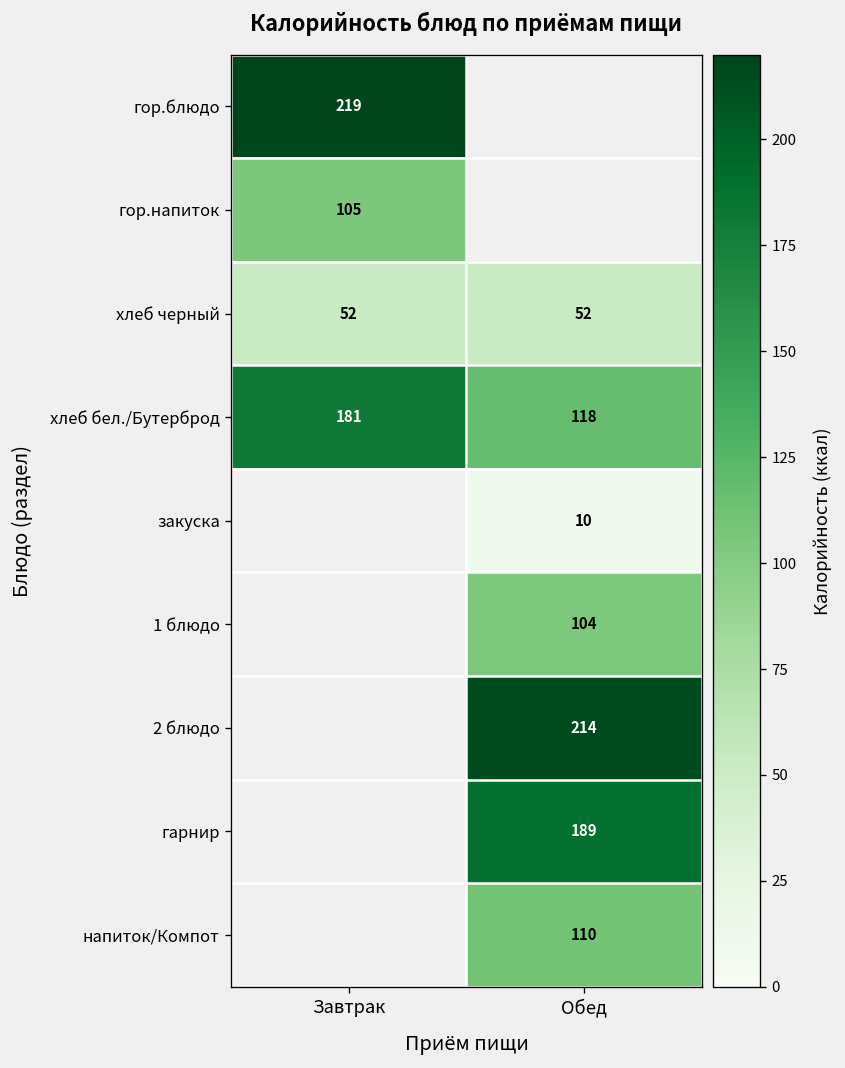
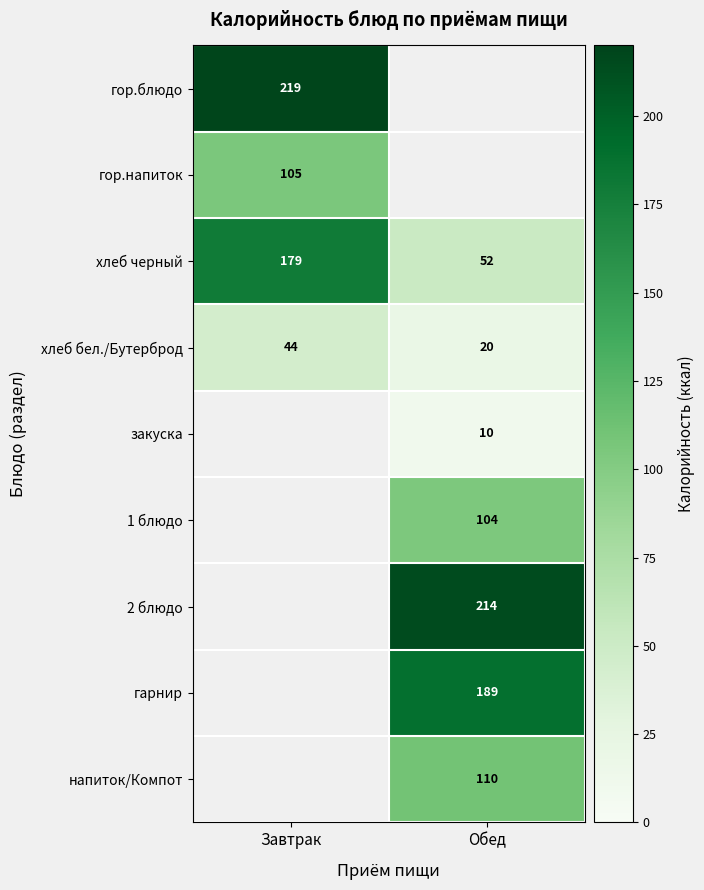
  {
    "гор.блюдо": {
      "Завтрак": 219
    },
    "гор.напиток": {
      "Завтрак": 105
    },
    "хлеб черный": {
-     "Завтрак": 52,
+     "Завтрак": 179,
      "Обед": 52
    },
    "хлеб бел./Бутерброд": {
-     "Завтрак": 181,
-     "Обед": 118
+     "Завтрак": 44,
+     "Обед": 20
    },
    "закуска": {
      "Обед": 10
    },
    "1 блюдо": {
      "Обед": 104
    },
    "2 блюдо": {
      "Обед": 214
    },
    "гарнир": {
      "Обед": 189
    },
    "напиток/Компот": {
      "Обед": 110
    }
  }
